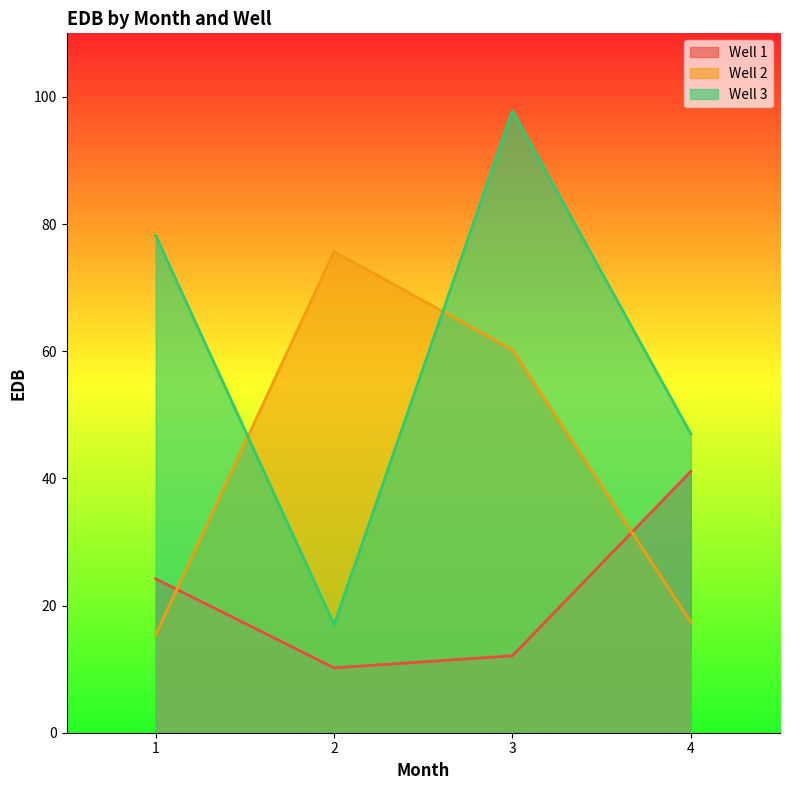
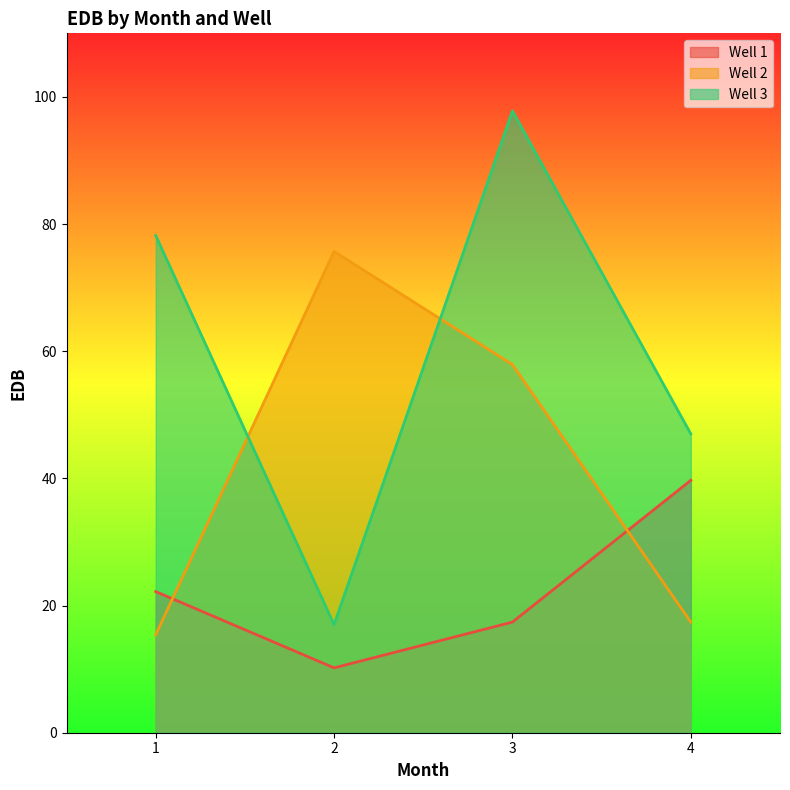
  {
    "Well 1": {
-     "1": 24,
+     "1": 22,
      "2": 10,
-     "3": 12,
-     "4": 41
+     "3": 17,
+     "4": 40
    },
    "Well 2": {
      "1": 15,
      "2": 76,
-     "3": 60,
+     "3": 58,
      "4": 17
    },
    "Well 3": {
      "1": 78,
      "2": 17,
      "3": 98,
      "4": 47
    }
  }
